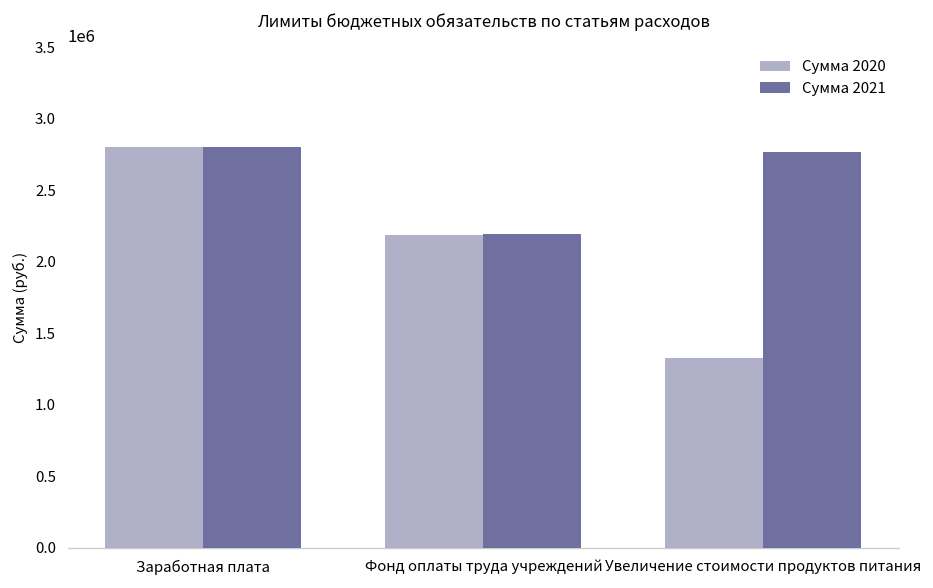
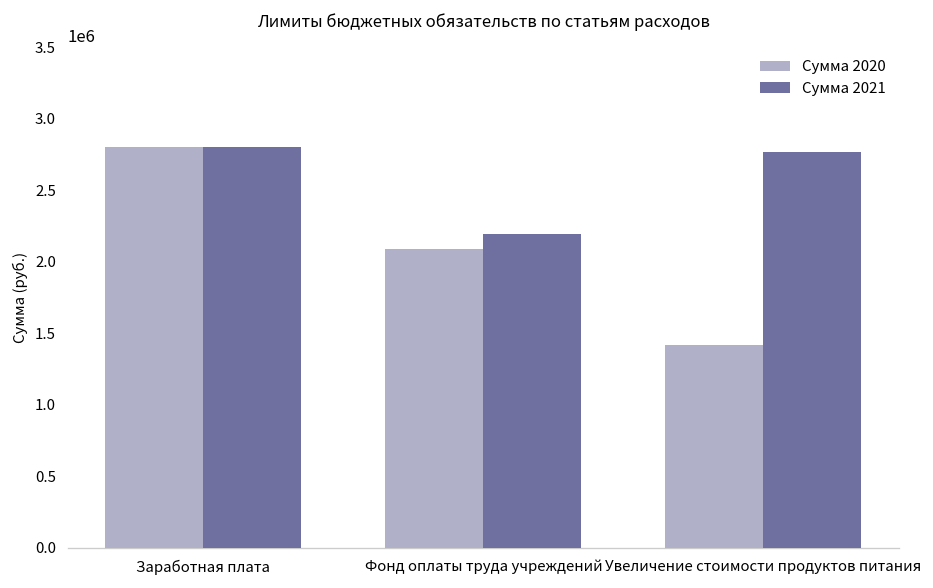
  {
    "Сумма 2020": {
      "Заработная плата": 2800000,
-     "Фонд оплаты труда учреждений": 2190000,
-     "Увеличение стоимости продуктов питания": 1330000
+     "Фонд оплаты труда учреждений": 2090000,
+     "Увеличение стоимости продуктов питания": 1420000
    },
    "Сумма 2021": {
      "Заработная плата": 2800000,
      "Фонд оплаты труда учреждений": 2190000,
      "Увеличение стоимости продуктов питания": 2770000
    }
  }
